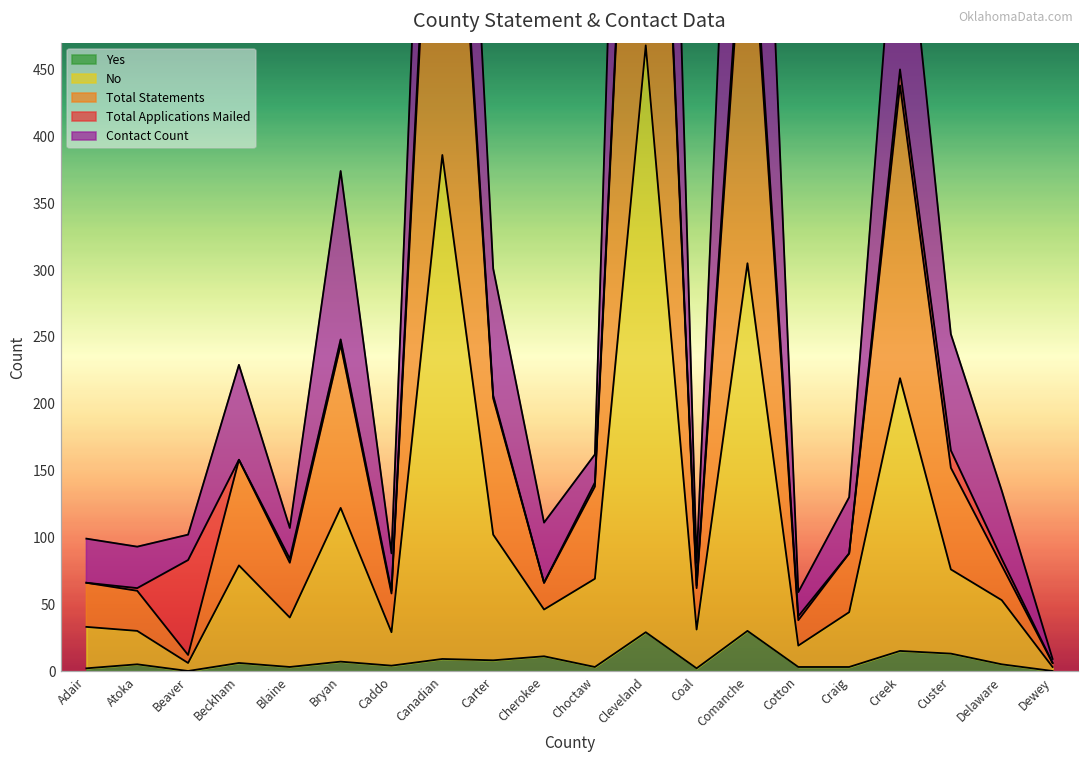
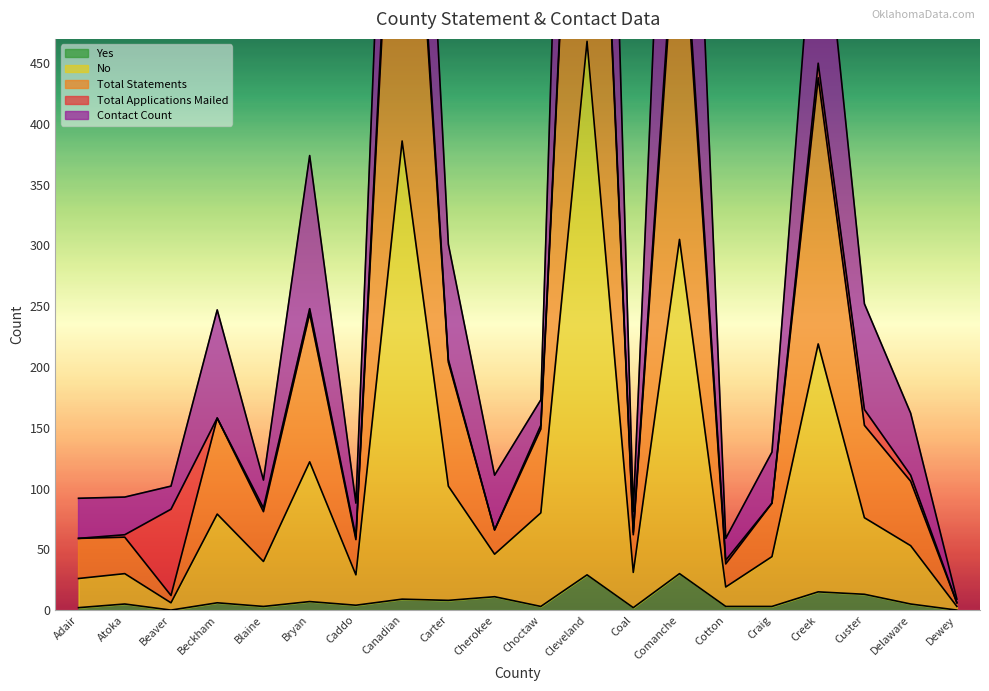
  {
    "Yes": {
      "Adair": 2,
      "Atoka": 5,
      "Beaver": 0,
      "Beckham": 6,
      "Blaine": 3,
      "Bryan": 7,
      "Caddo": 4,
      "Canadian": 9,
      "Carter": 8,
      "Cherokee": 11,
      "Choctaw": 3,
      "Cleveland": 29,
      "Coal": 2,
      "Comanche": 30,
      "Cotton": 3,
      "Craig": 3,
      "Creek": 15,
      "Custer": 13,
      "Delaware": 5,
      "Dewey": 0
    },
    "No": {
-     "Adair": 31,
+     "Adair": 24,
      "Atoka": 25,
      "Beaver": 6,
      "Beckham": 73,
      "Blaine": 37,
      "Bryan": 115,
      "Caddo": 25,
      "Canadian": 377,
      "Carter": 94,
      "Cherokee": 35,
-     "Choctaw": 66,
+     "Choctaw": 77,
      "Cleveland": 439,
      "Coal": 29,
      "Comanche": 275,
      "Cotton": 16,
      "Craig": 41,
      "Creek": 204,
      "Custer": 63,
      "Delaware": 48,
      "Dewey": 3
    },
    "Total Statements": {
      "Beaver": 6,
      "Blaine": 41,
      "Bryan": 122,
      "Choctaw": 69,
      "Cotton": 19,
      "Creek": 219,
      "Custer": 76,
-     "Delaware": 26
+     "Delaware": 53
    },
    "Total Applications Mailed": {
      "Beaver": 71,
      "Blaine": 3,
      "Bryan": 4,
      "Choctaw": 3,
      "Cotton": 3,
      "Creek": 12,
      "Custer": 13,
      "Delaware": 5
    },
    "Contact Count": {
      "Adair": 33,
      "Atoka": 31,
      "Beaver": 19,
-     "Beckham": 71,
+     "Beckham": 89,
      "Blaine": 23,
      "Bryan": 126,
      "Caddo": 28,
      "Carter": 95,
      "Cherokee": 45,
      "Choctaw": 21,
      "Coal": 17,
      "Cotton": 18,
      "Craig": 42,
      "Custer": 87,
      "Delaware": 51,
      "Dewey": 3
    }
  }
